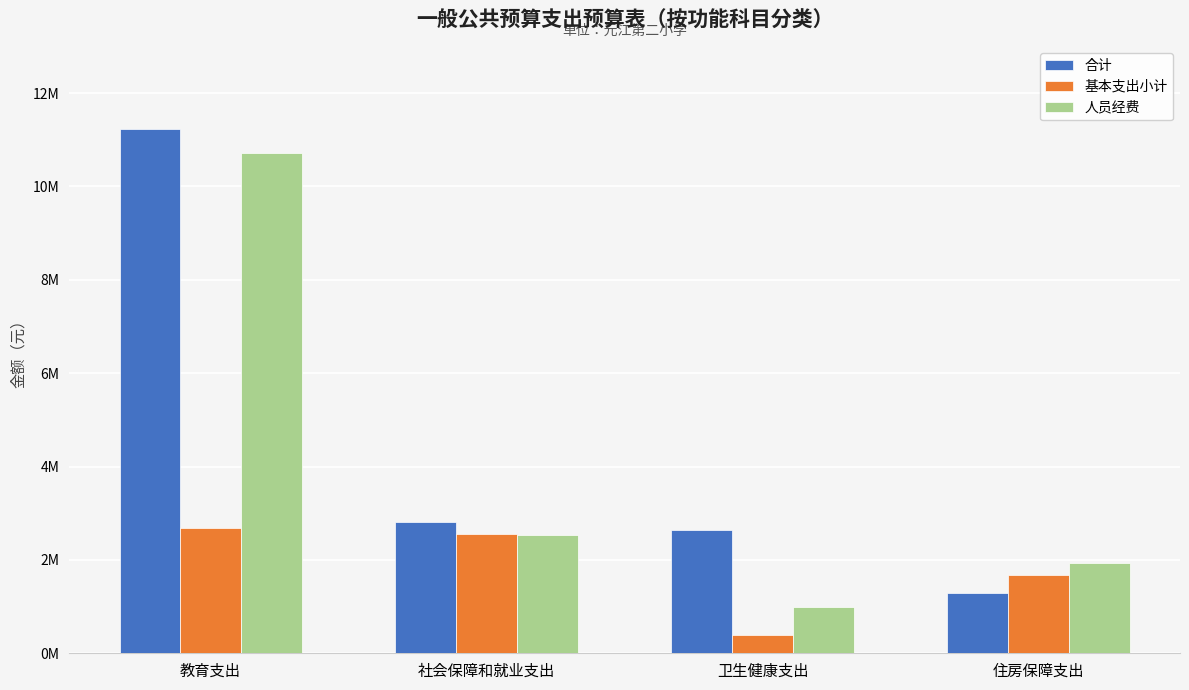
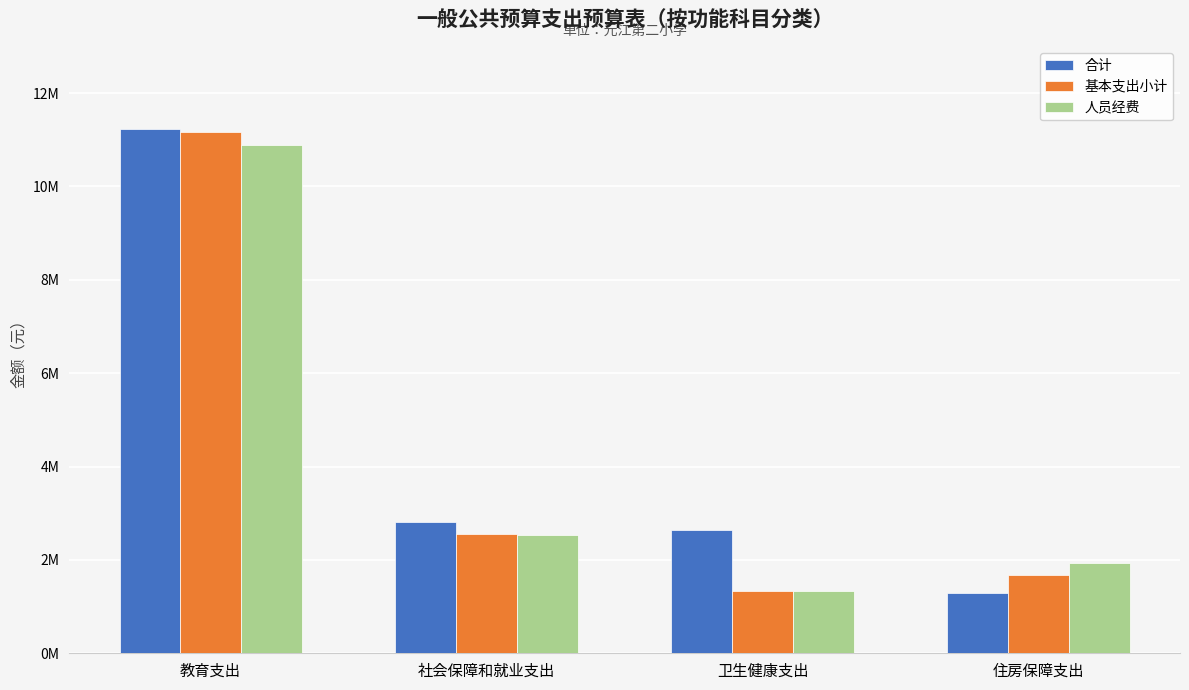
  {
    "合计": {
      "教育支出": 11200000,
      "社会保障和就业支出": 2800000,
      "卫生健康支出": 2600000,
      "住房保障支出": 1300000
    },
    "基本支出小计": {
-     "教育支出": 2700000,
+     "教育支出": 11200000,
      "社会保障和就业支出": 2600000,
-     "卫生健康支出": 400000,
+     "卫生健康支出": 1300000,
      "住房保障支出": 1700000
    },
    "人员经费": {
-     "教育支出": 10700000,
+     "教育支出": 10900000,
      "社会保障和就业支出": 2500000,
-     "卫生健康支出": 1000000,
+     "卫生健康支出": 1300000,
      "住房保障支出": 1900000
    }
  }
